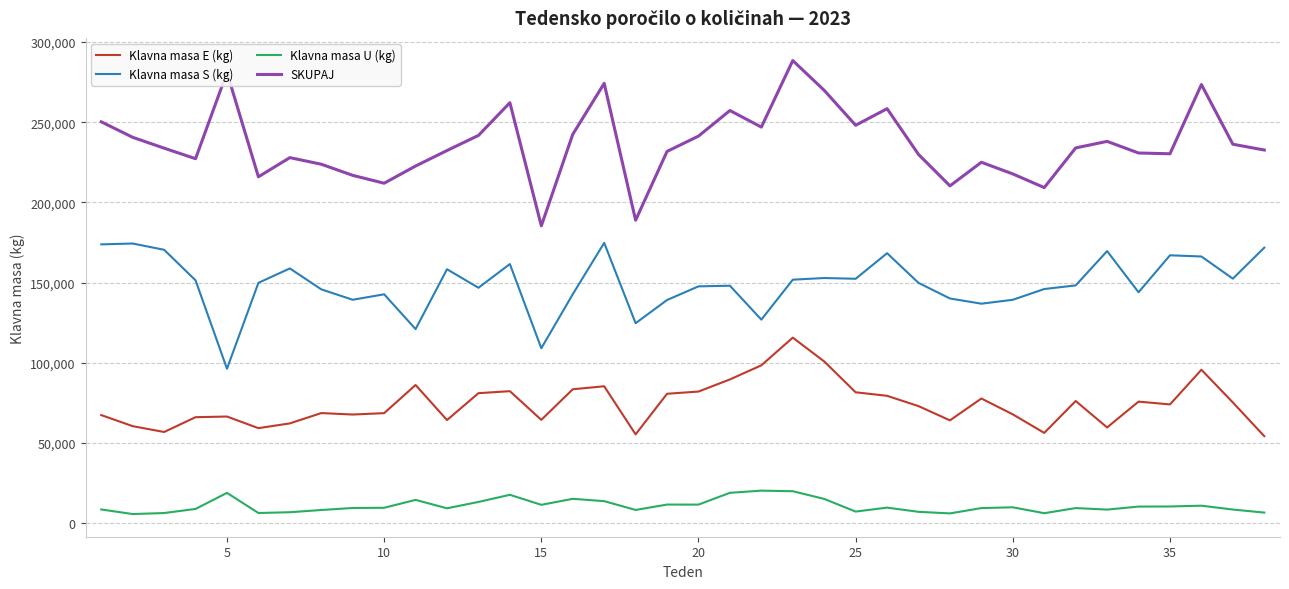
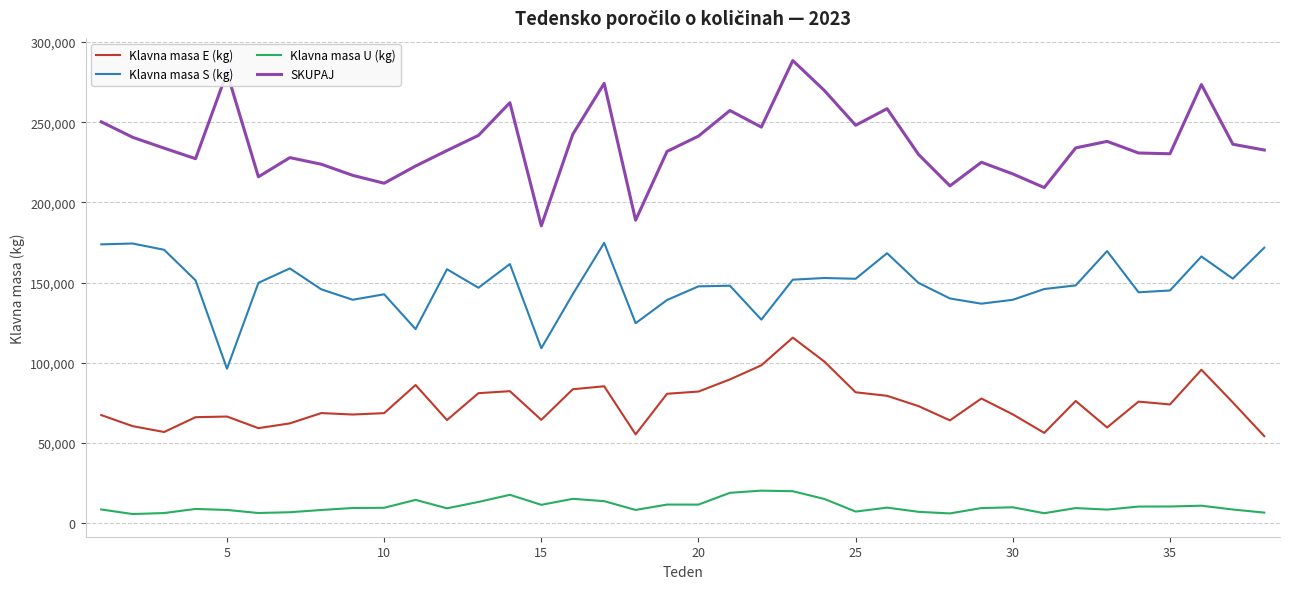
  {
    "Klavna masa E (kg)": {
      "5": "66,000",
      "10": "69,000",
      "15": "64,000",
      "20": "82,000",
      "25": "82,000",
      "30": "68,000",
      "35": "74,000"
    },
    "Klavna masa S (kg)": {
      "5": "96,000",
      "10": "143,000",
      "15": "109,000",
      "20": "148,000",
      "25": "152,000",
      "30": "139,000",
-     "35": "167,000"
+     "35": "145,000"
    },
    "Klavna masa U (kg)": {
-     "5": "19,000",
+     "5": "8,000",
      "10": "10,000",
      "15": "11,000",
      "20": "12,000",
      "25": "7,000",
      "30": "10,000",
      "35": "10,000"
    },
    "SKUPAJ": {
      "10": "212,000",
      "15": "185,000",
      "20": "241,000",
      "25": "248,000",
      "30": "218,000",
      "35": "230,000"
    }
  }
